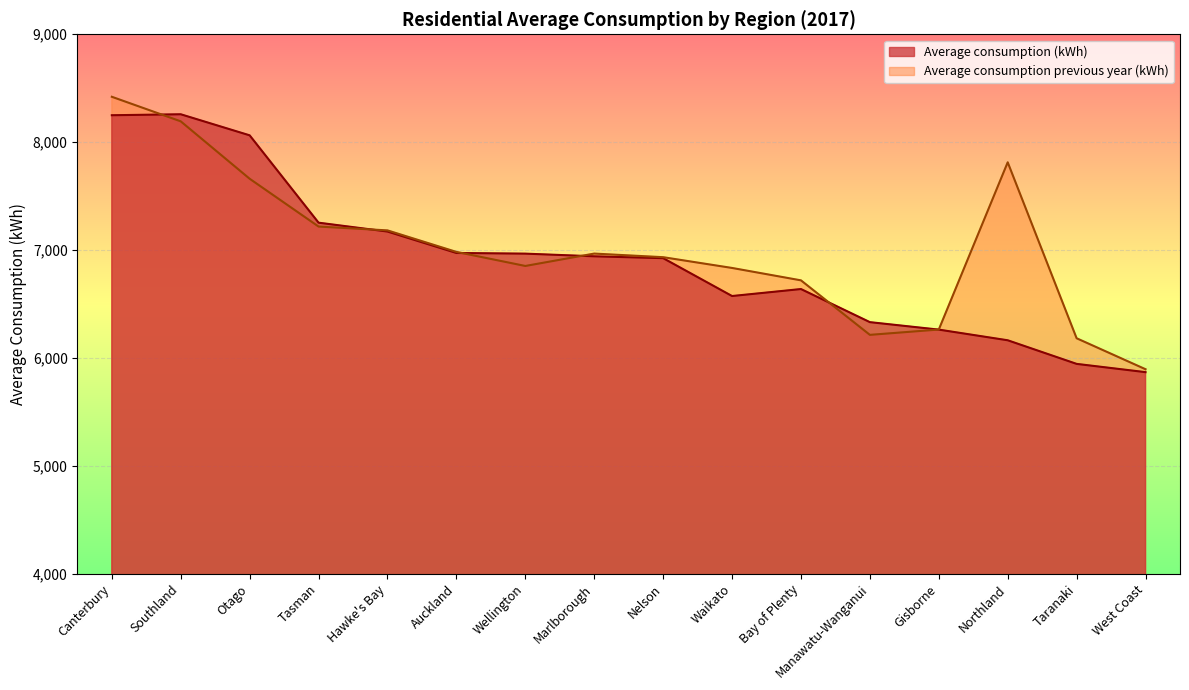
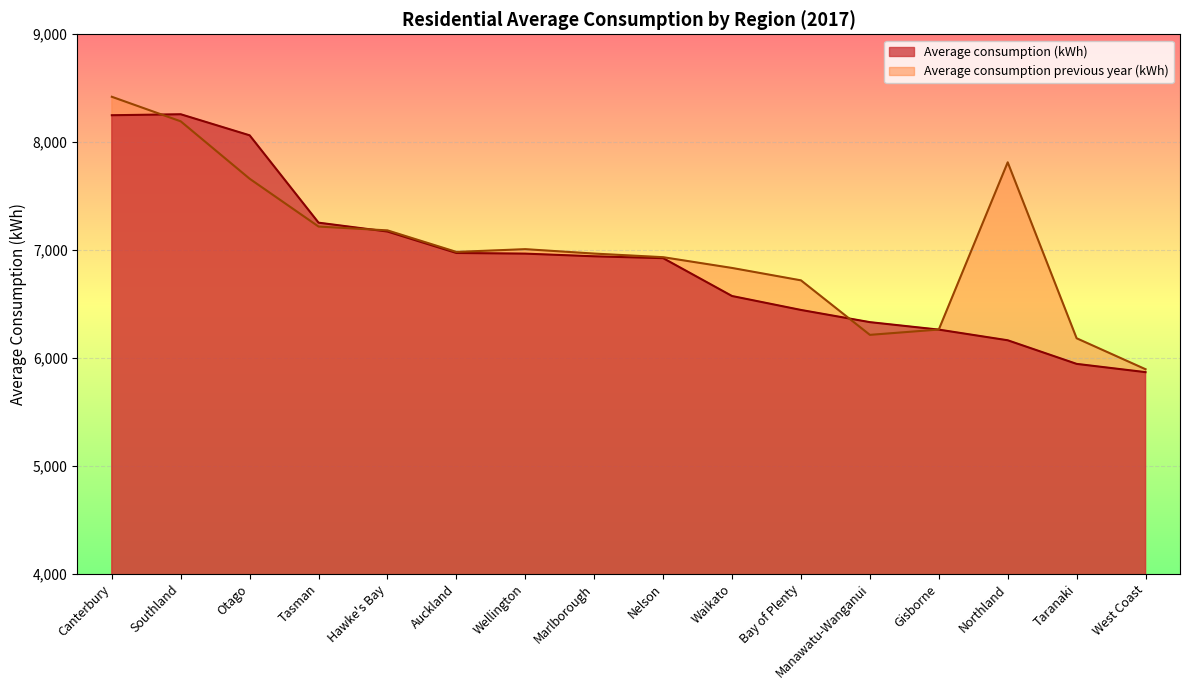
  {
    "Average consumption (kWh)": {
      "Canterbury": "8,250",
      "Southland": "8,260",
      "Otago": "8,060",
      "Tasman": "7,250",
      "Wellington": "6,970",
      "Marlborough": "6,940",
      "Waikato": "6,570",
-     "Bay of Plenty": "6,640",
+     "Bay of Plenty": "6,440",
      "Manawatu-Wanganui": "6,330",
      "Northland": "6,160",
      "Taranaki": "5,940",
      "West Coast": "5,870"
    },
    "Average consumption previous year (kWh)": {
      "Canterbury": "8,420",
      "Southland": "8,190",
      "Otago": "7,660",
      "Tasman": "7,220",
-     "Wellington": "6,850",
+     "Wellington": "7,010",
      "Marlborough": "6,970",
      "Waikato": "6,830",
      "Bay of Plenty": "6,720",
      "Manawatu-Wanganui": "6,210",
      "Northland": "7,810",
      "Taranaki": "6,180",
      "West Coast": "5,900"
    }
  }
